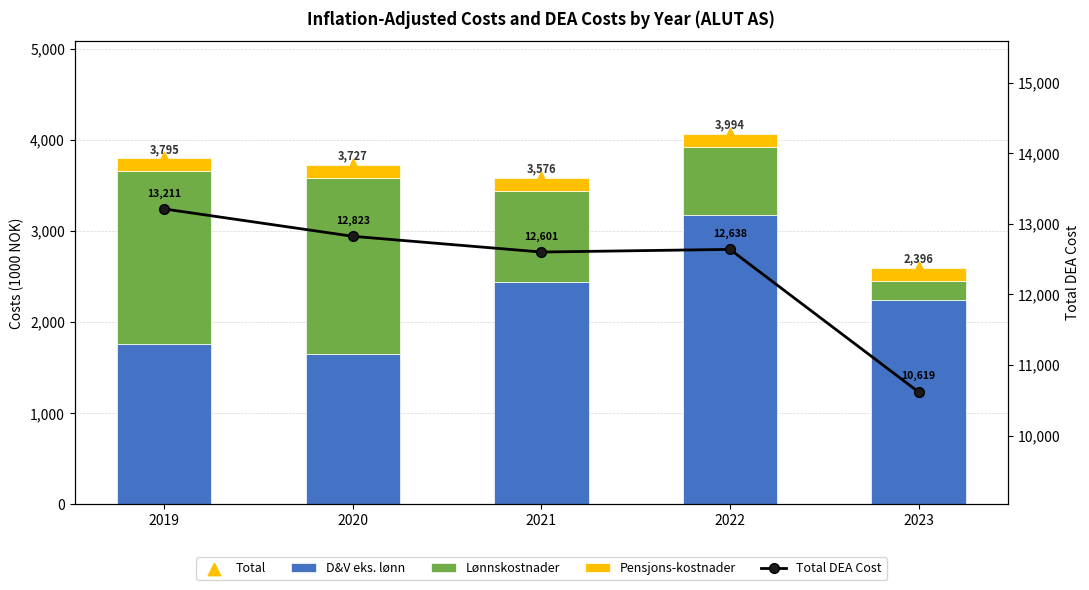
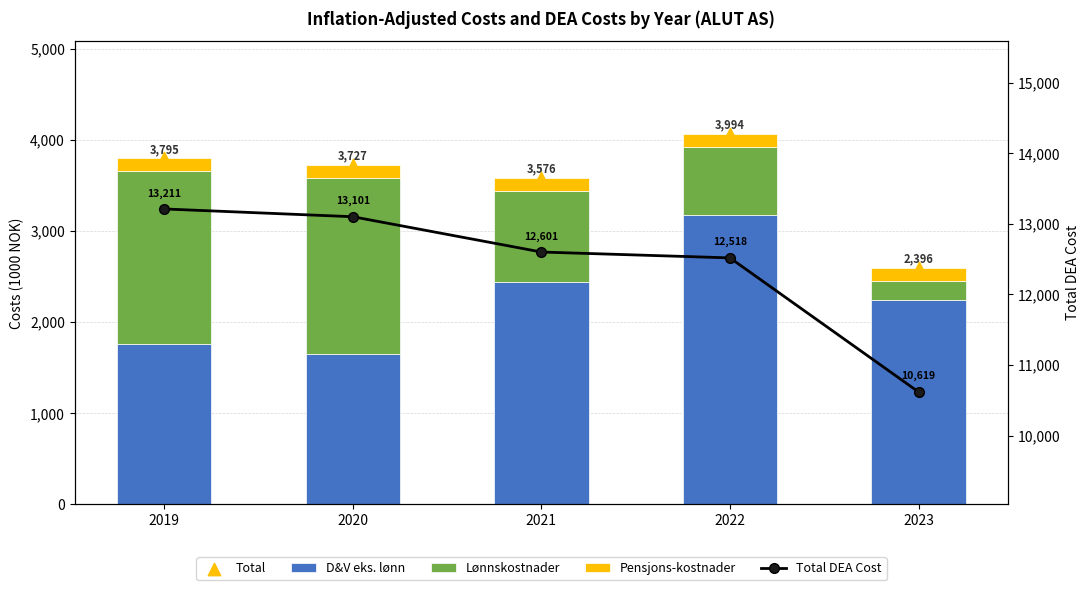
  {
    "Total DEA Cost": {
      "2019": "13,211",
-     "2020": "12,823",
+     "2020": "13,101",
      "2021": "12,601",
-     "2022": "12,638",
+     "2022": "12,518",
      "2023": "10,619"
    }
  }
